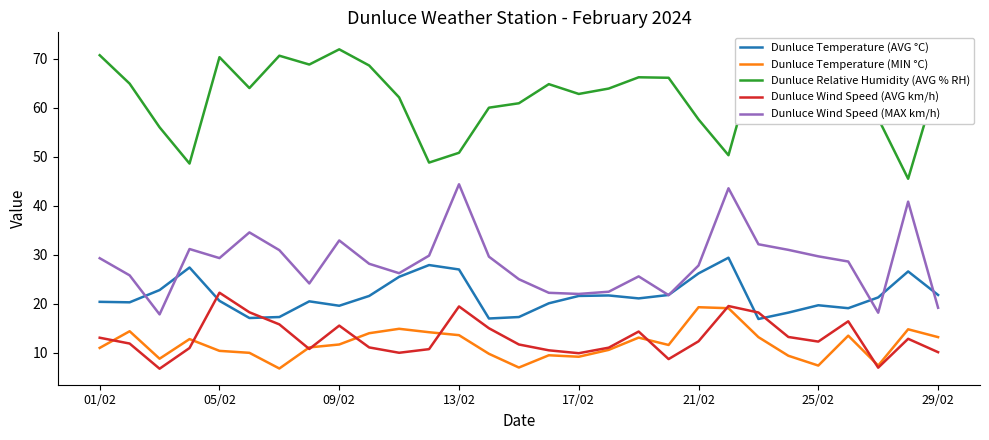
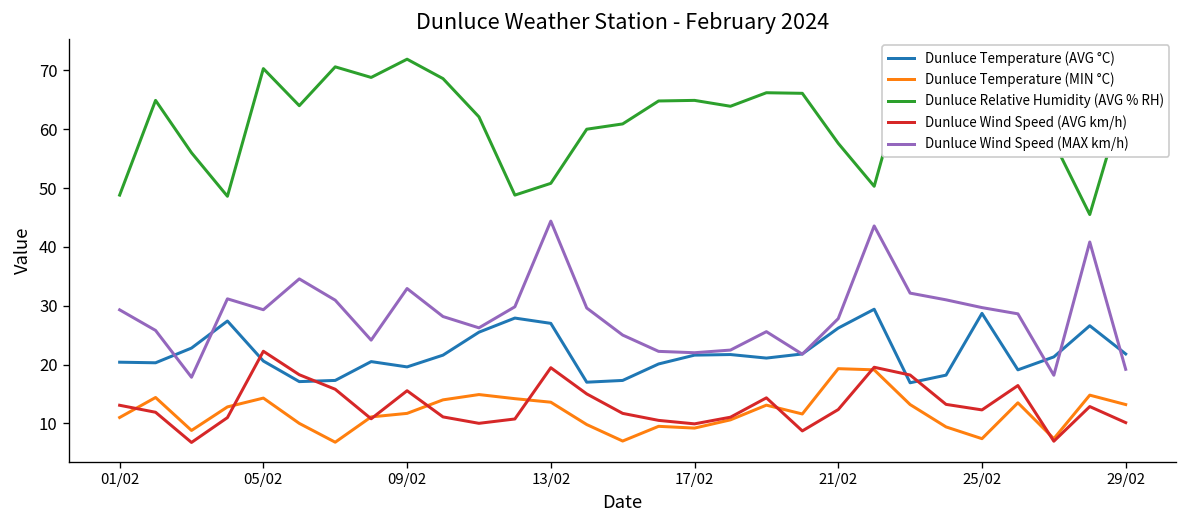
  {
    "Dunluce Temperature (AVG °C)": {
      "01/02": 20,
      "05/02": 21,
      "09/02": 20,
      "13/02": 27,
      "21/02": 26,
-     "25/02": 20,
+     "25/02": 29,
      "29/02": 22
    },
    "Dunluce Temperature (MIN °C)": {
      "01/02": 11,
-     "05/02": 10,
+     "05/02": 14,
      "09/02": 12,
      "13/02": 14,
      "17/02": 9,
      "21/02": 19,
      "25/02": 7,
      "29/02": 13
    },
    "Dunluce Relative Humidity (AVG % RH)": {
-     "01/02": 71,
+     "01/02": 49,
      "05/02": 70,
      "09/02": 72,
      "13/02": 51,
-     "17/02": 63,
+     "17/02": 65,
      "21/02": 58
    },
    "Dunluce Wind Speed (AVG km/h)": {
      "01/02": 13,
      "05/02": 22,
      "09/02": 16,
      "13/02": 19,
      "17/02": 10,
      "21/02": 12,
      "25/02": 12,
      "29/02": 10
    },
    "Dunluce Wind Speed (MAX km/h)": {
      "01/02": 29,
      "05/02": 29,
      "09/02": 33,
      "13/02": 44,
      "21/02": 28,
      "25/02": 30,
      "29/02": 19
    }
  }
